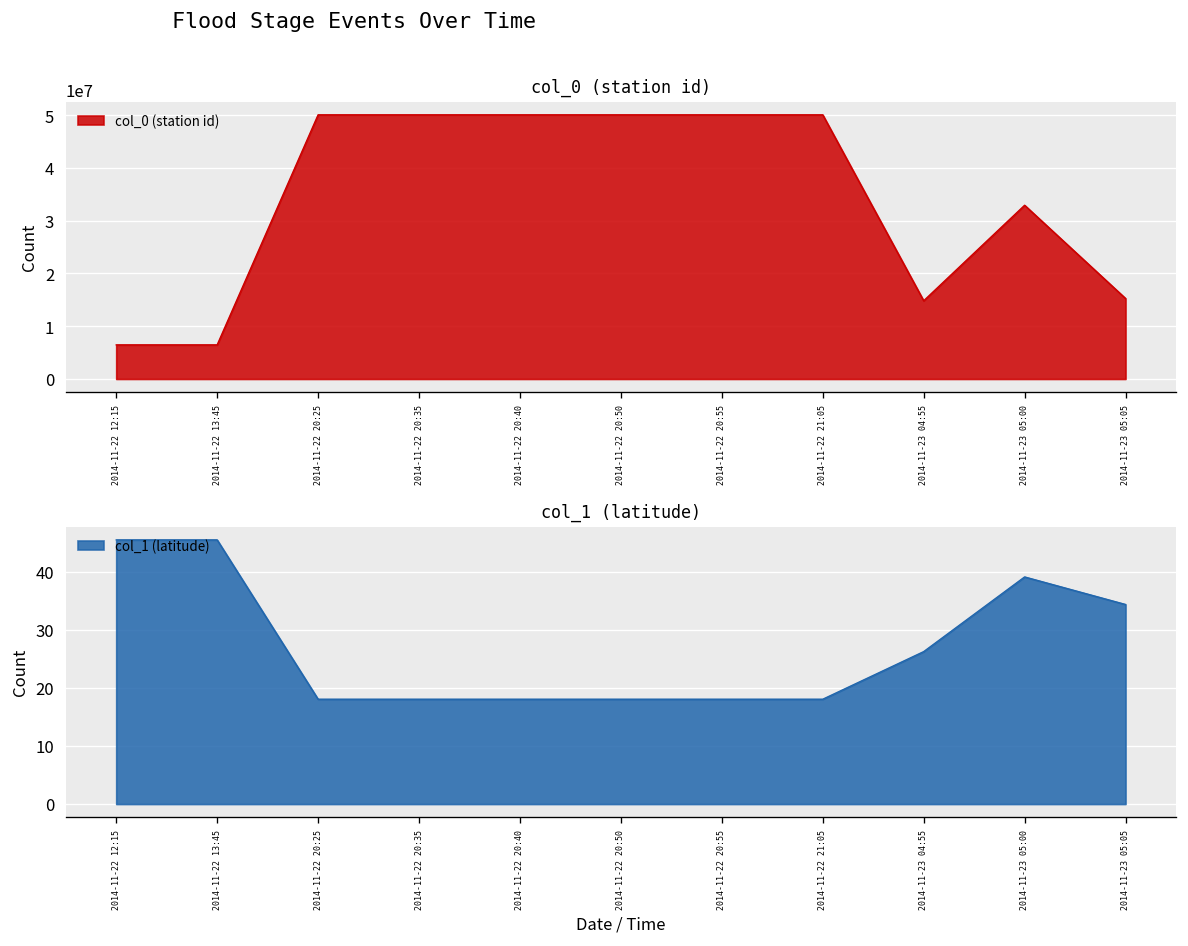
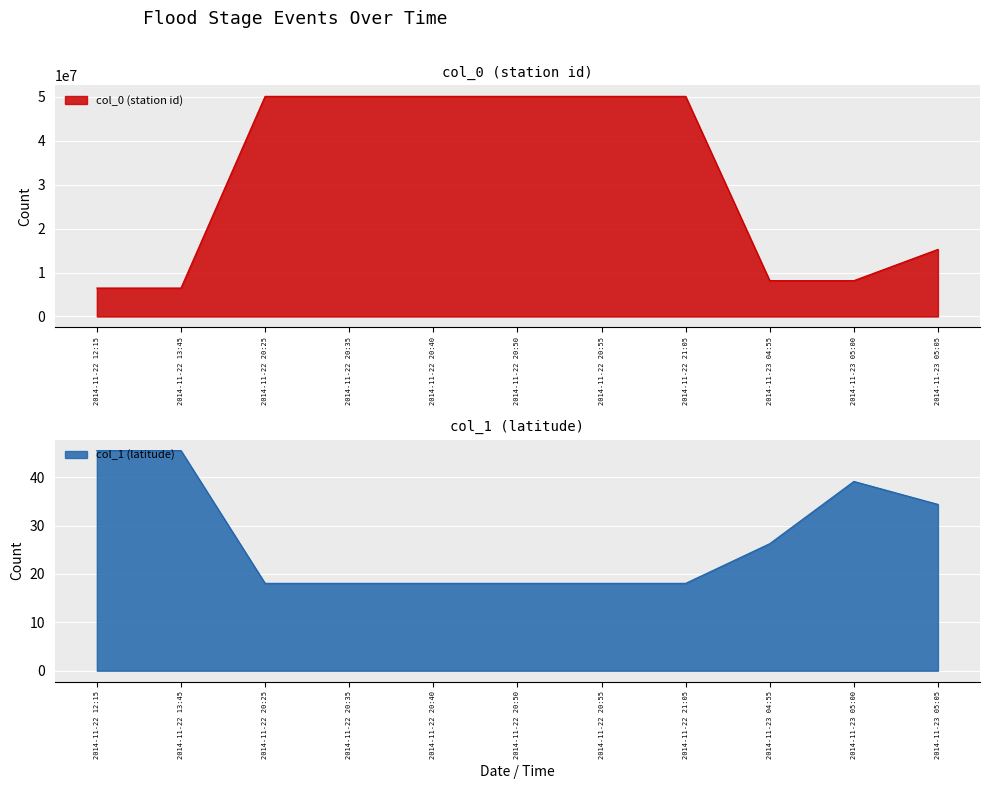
  {
    "col_0 (station id)": {
      "2014-11-22 12:15": 6000000,
      "2014-11-22 13:45": 6000000,
      "2014-11-22 20:25": 50000000,
      "2014-11-22 20:35": 50000000,
      "2014-11-22 20:40": 50000000,
      "2014-11-22 20:50": 50000000,
      "2014-11-22 20:55": 50000000,
      "2014-11-22 21:05": 50000000,
-     "2014-11-23 04:55": 15000000,
-     "2014-11-23 05:00": 33000000,
+     "2014-11-23 04:55": 8000000,
+     "2014-11-23 05:00": 8000000,
      "2014-11-23 05:05": 15000000
    },
    "col_1 (latitude)": {
      "2014-11-22 12:15": 46,
      "2014-11-22 13:45": 46,
      "2014-11-22 20:25": 18,
      "2014-11-22 20:35": 18,
      "2014-11-22 20:40": 18,
      "2014-11-22 20:50": 18,
      "2014-11-22 20:55": 18,
      "2014-11-22 21:05": 18,
      "2014-11-23 04:55": 26,
      "2014-11-23 05:00": 39,
      "2014-11-23 05:05": 34
    }
  }
